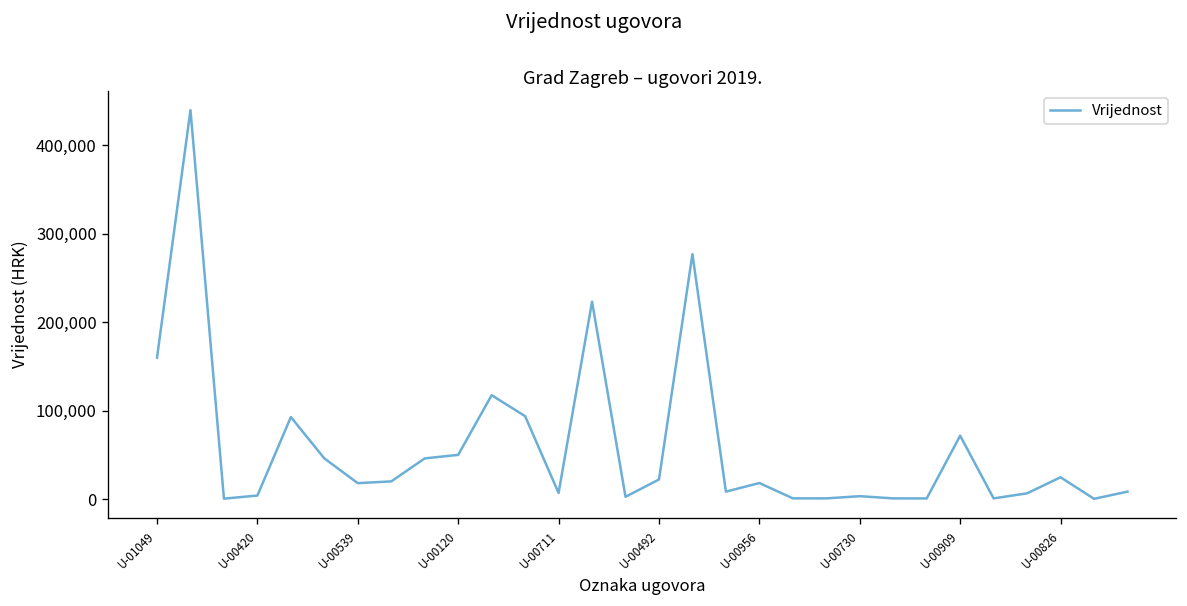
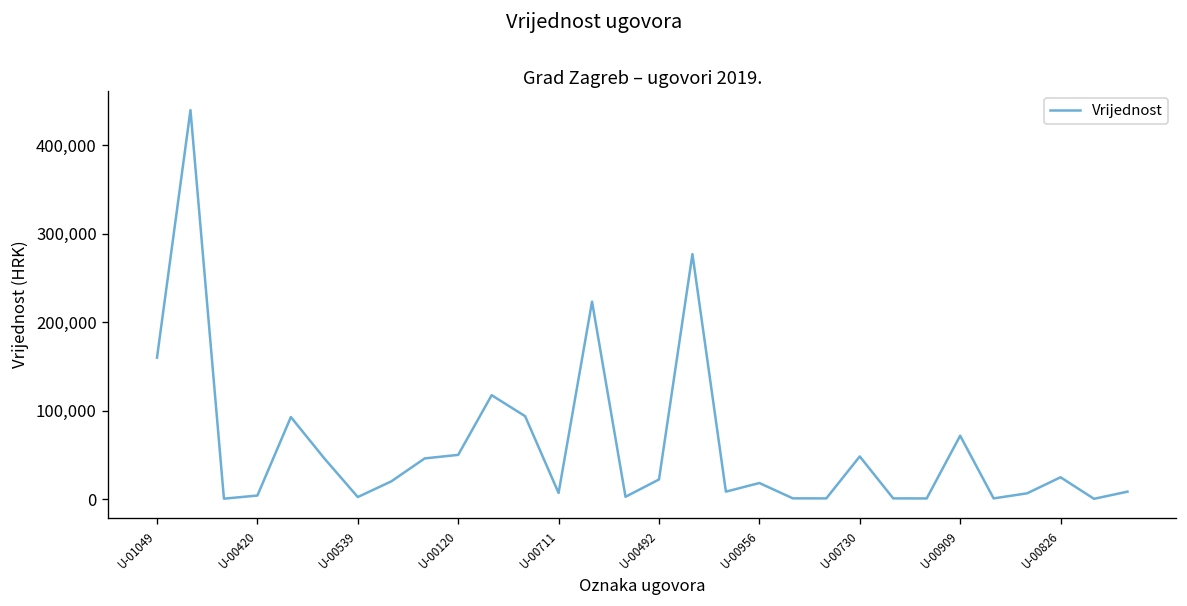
  {
    "U-01049": "160,000",
    "U-00420": "0",
-   "U-00539": "20,000",
+   "U-00539": "0",
    "U-00120": "50,000",
    "U-00711": "10,000",
    "U-00492": "20,000",
    "U-00956": "20,000",
-   "U-00730": "0",
+   "U-00730": "50,000",
    "U-00909": "70,000",
    "U-00826": "20,000"
  }
